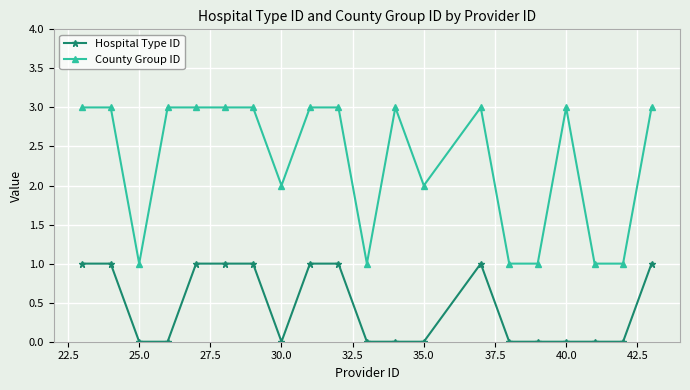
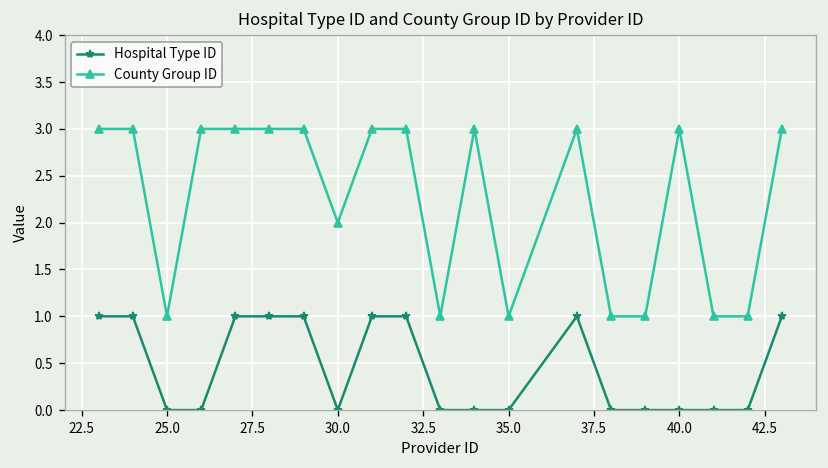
  {
    "Hospital Type ID": {
      "25.0": 0,
      "30.0": 0,
      "35.0": 0,
      "40.0": 0
    },
    "County Group ID": {
      "25.0": 1,
      "30.0": 2,
-     "35.0": 2,
+     "35.0": 1,
      "40.0": 3
    }
  }
